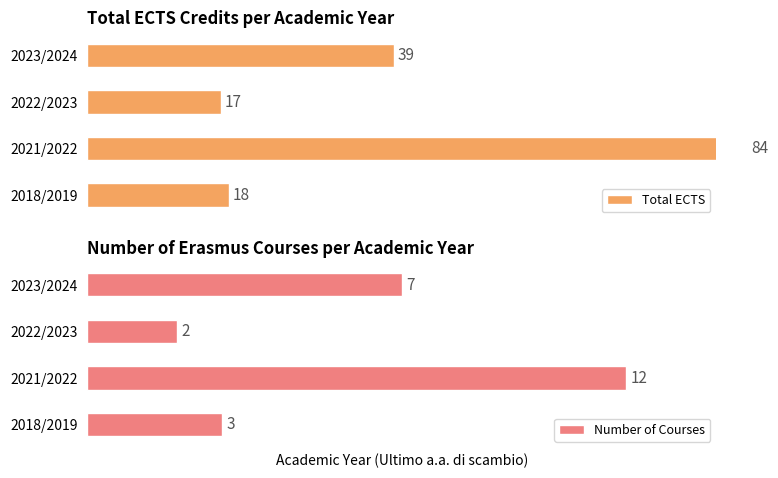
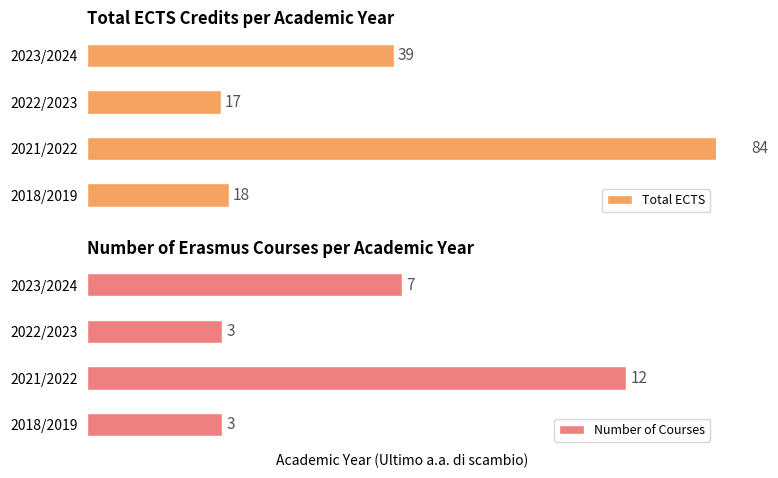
  {
    "Total ECTS Credits per Academic Year": {
      "2023/2024": 39,
      "2022/2023": 17,
      "2018/2019": 18
    },
    "Number of Erasmus Courses per Academic Year": {
      "2023/2024": 7,
-     "2022/2023": 2,
+     "2022/2023": 3,
      "2021/2022": 12,
      "2018/2019": 3
    }
  }
